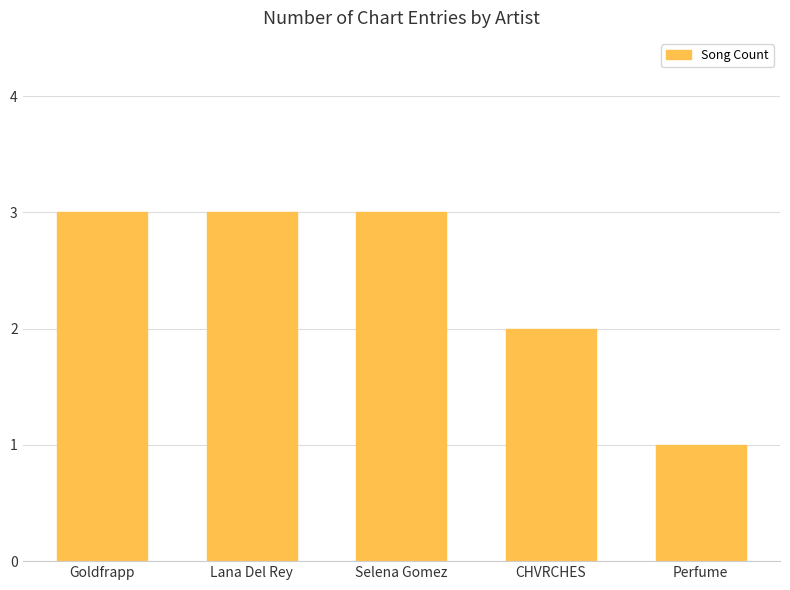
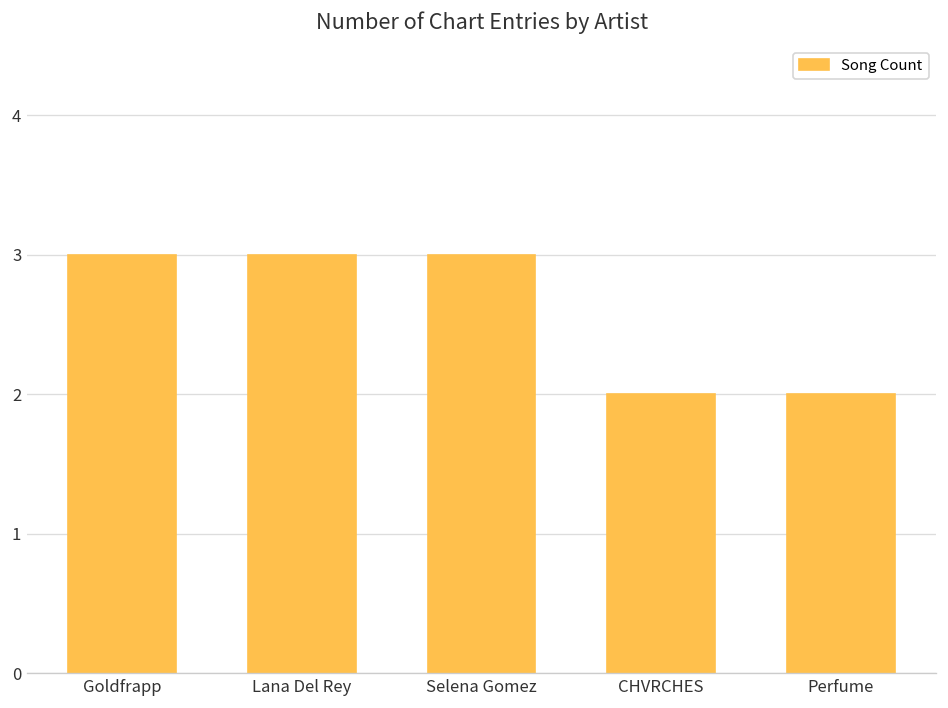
  {
    "Goldfrapp": 3,
    "Lana Del Rey": 3,
    "Selena Gomez": 3,
    "CHVRCHES": 2,
-   "Perfume": 1
+   "Perfume": 2
  }
